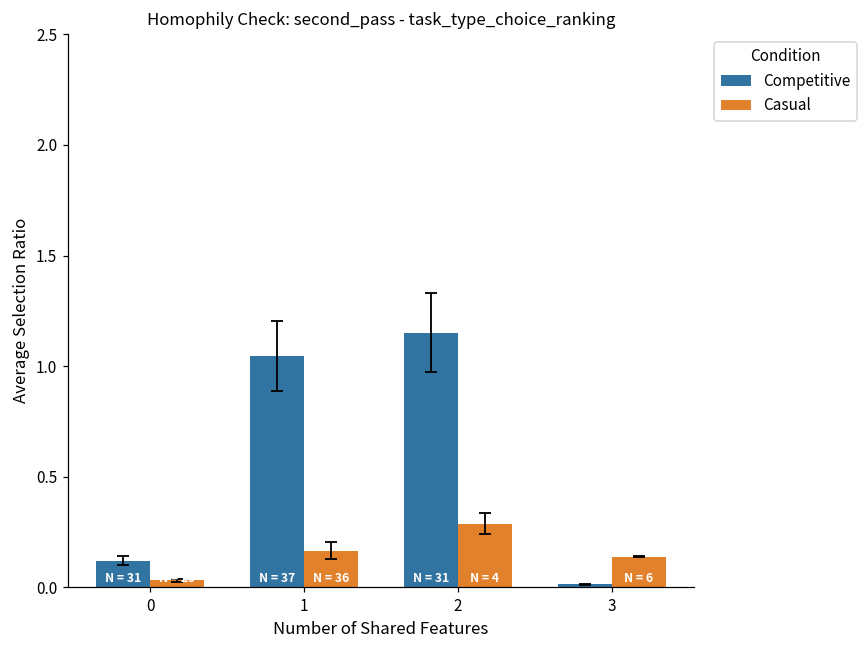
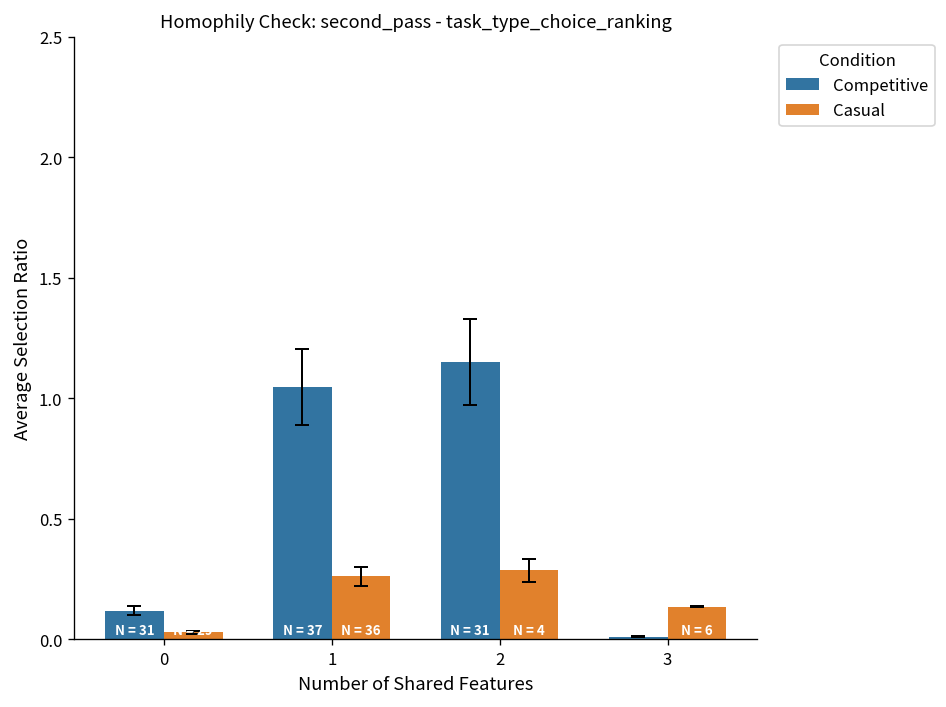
  {
    "Casual": {
      "0": 0.03,
-     "1": 0.17
+     "1": 0.26
    }
  }
